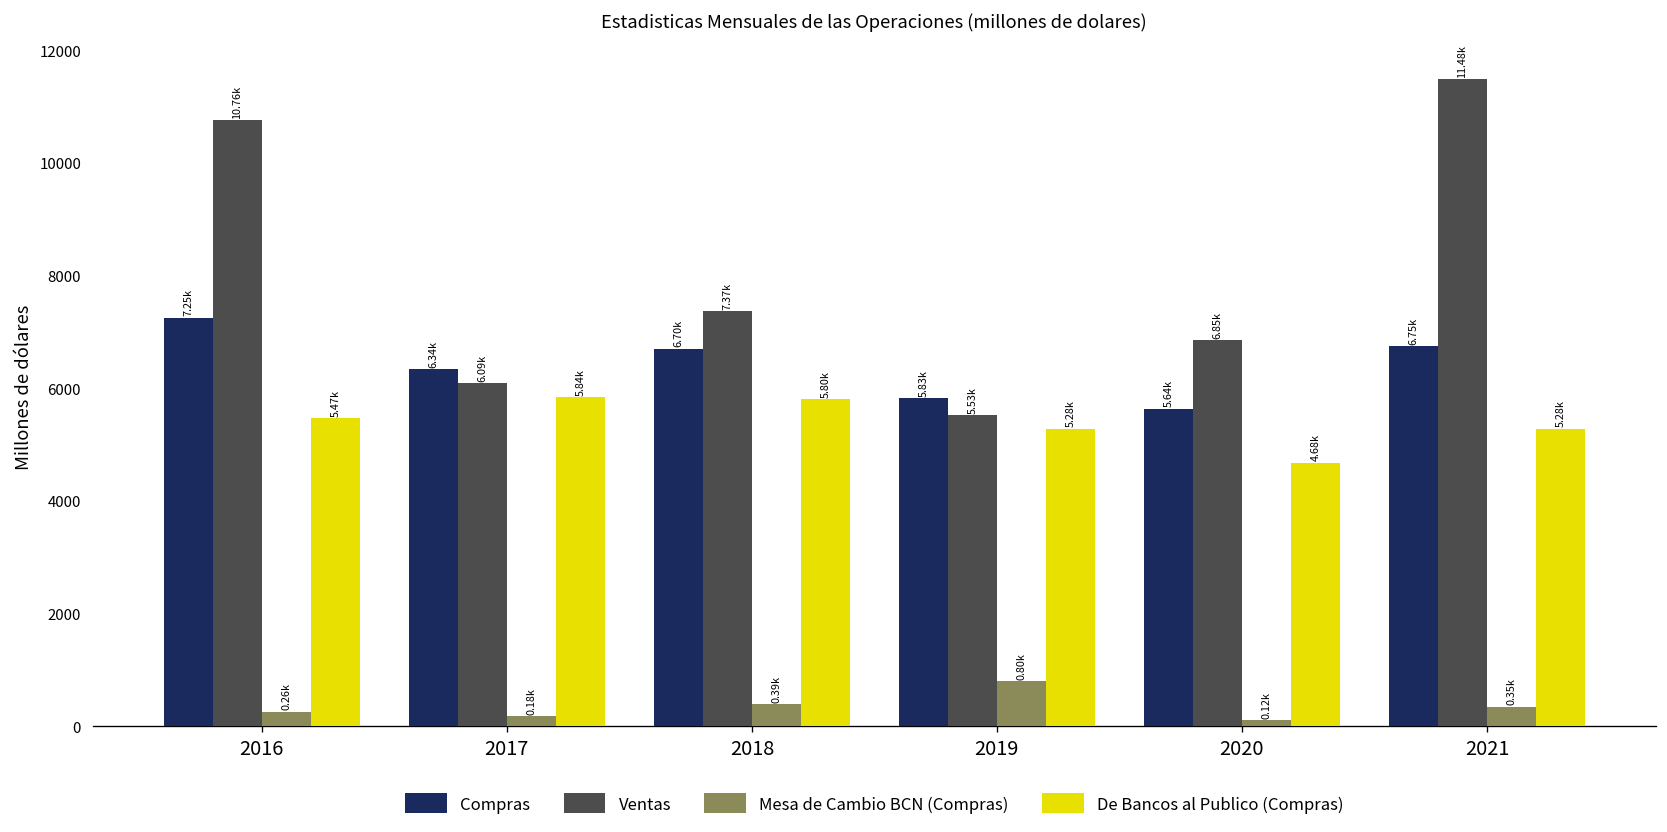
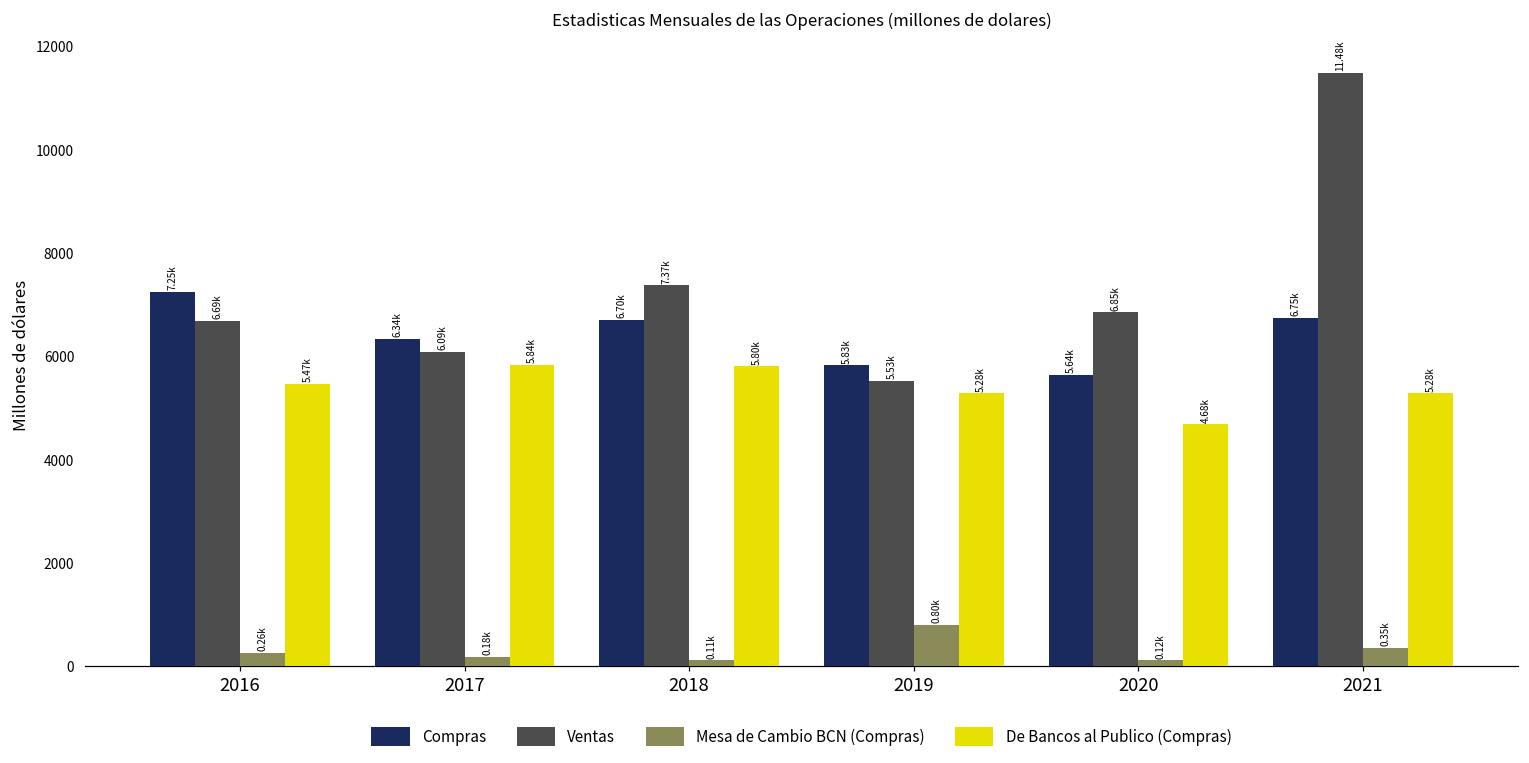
  {
    "Compras": {
      "2016": "7.25k",
      "2017": "6.34k",
      "2018": "6.70k",
      "2019": "5.83k",
      "2020": "5.64k",
      "2021": "6.75k"
    },
    "Ventas": {
-     "2016": "10.76k",
+     "2016": "6.69k",
      "2017": "6.09k",
      "2018": "7.37k",
      "2019": "5.53k",
      "2020": "6.85k",
      "2021": "11.48k"
    },
    "Mesa de Cambio BCN (Compras)": {
      "2016": "0.26k",
      "2017": "0.18k",
-     "2018": "0.39k",
+     "2018": "0.11k",
      "2019": "0.80k",
      "2020": "0.12k",
      "2021": "0.35k"
    },
    "De Bancos al Publico (Compras)": {
      "2016": "5.47k",
      "2017": "5.84k",
      "2018": "5.80k",
      "2019": "5.28k",
      "2020": "4.68k",
      "2021": "5.28k"
    }
  }
